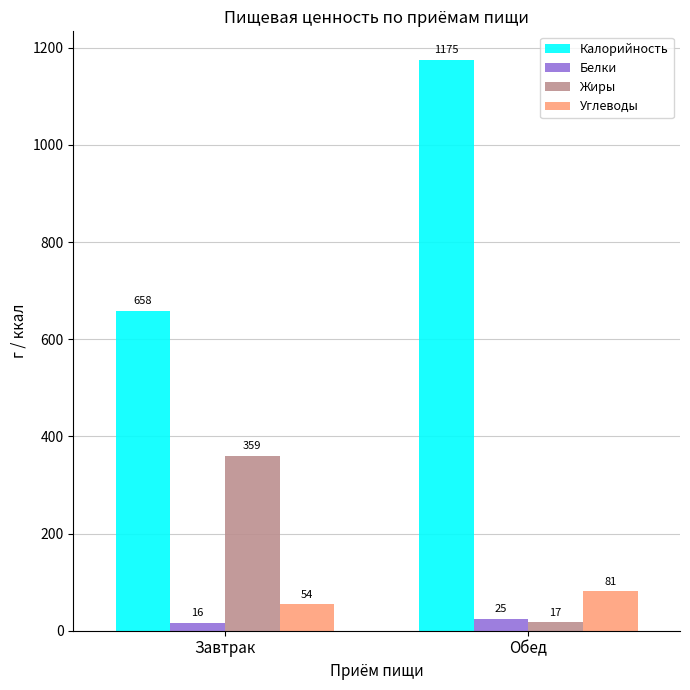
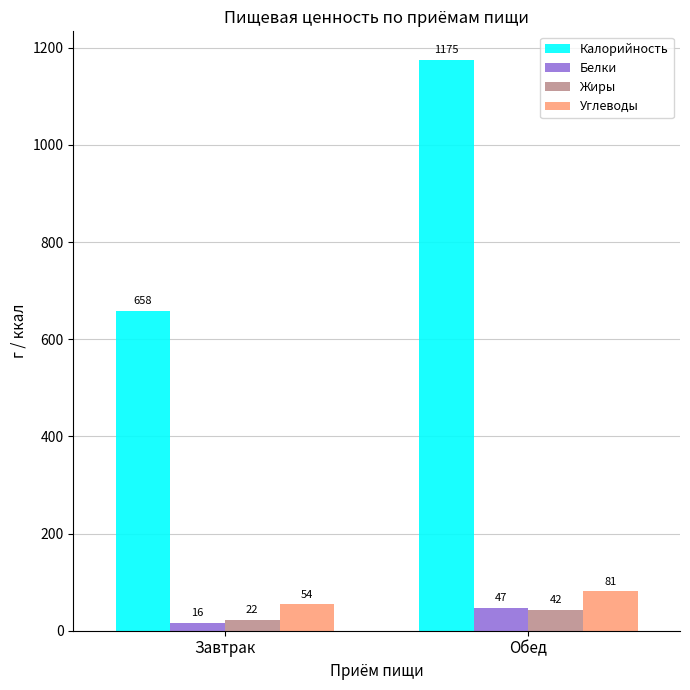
  {
    "Калорийность": {
      "Завтрак": 658,
      "Обед": 1175
    },
    "Белки": {
      "Завтрак": 16,
-     "Обед": 25
+     "Обед": 47
    },
    "Жиры": {
-     "Завтрак": 359,
-     "Обед": 17
+     "Завтрак": 22,
+     "Обед": 42
    },
    "Углеводы": {
      "Завтрак": 54,
      "Обед": 81
    }
  }
